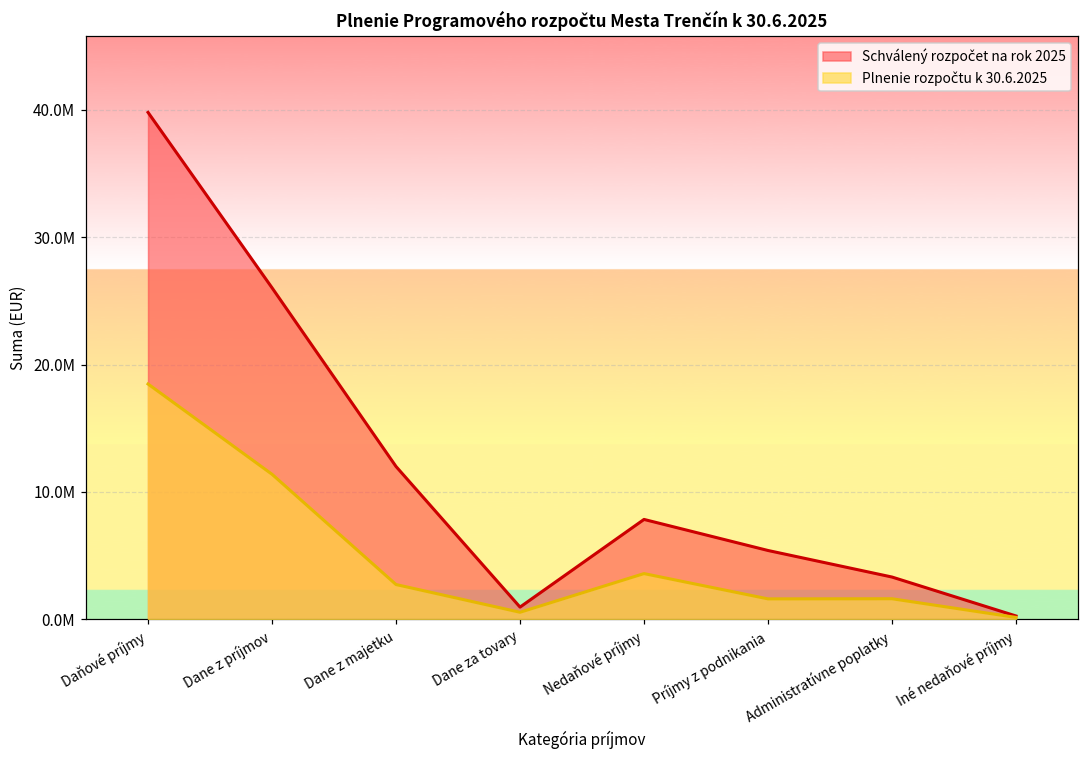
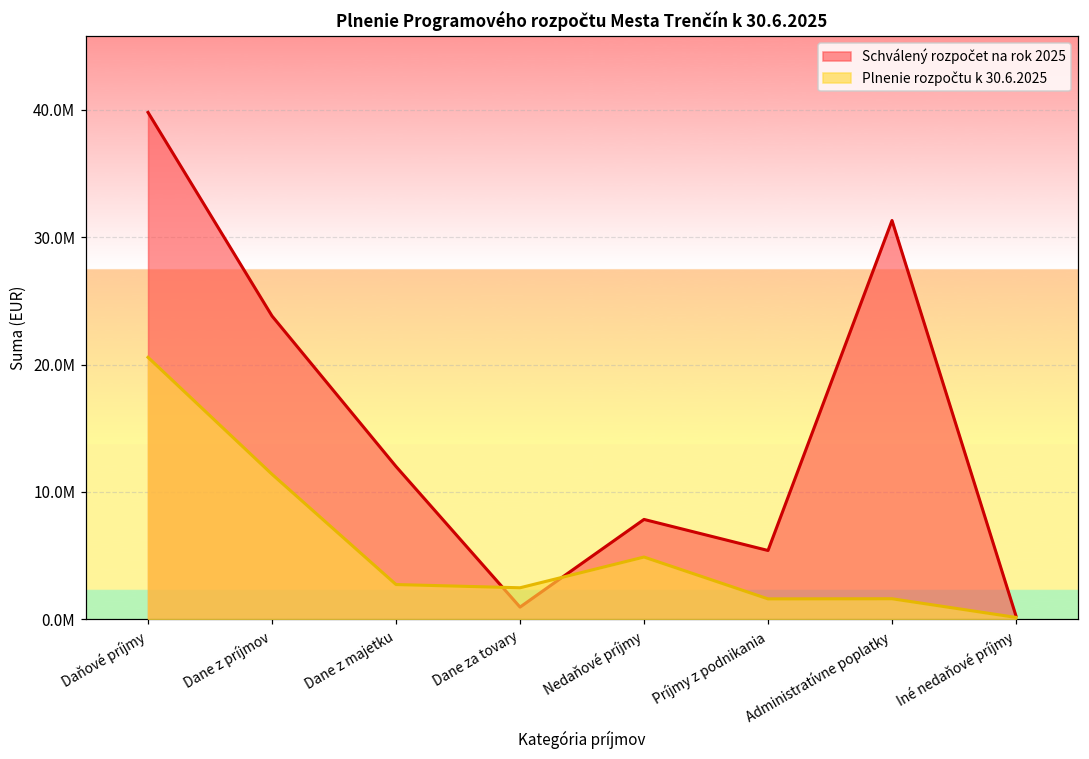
  {
    "Schválený rozpočet na rok 2025": {
      "Daňové príjmy": 39800000,
-     "Dane z príjmov": 26000000,
+     "Dane z príjmov": 23800000,
      "Dane z majetku": 12000000,
      "Dane za tovary": 1000000,
      "Nedaňové príjmy": 7800000,
      "Príjmy z podnikania": 5400000,
-     "Administratívne poplatky": 3300000
+     "Administratívne poplatky": 31300000
    },
    "Plnenie rozpočtu k 30.6.2025": {
-     "Daňové príjmy": 18500000,
+     "Daňové príjmy": 20600000,
      "Dane z príjmov": 11400000,
      "Dane z majetku": 2700000,
-     "Dane za tovary": 600000,
-     "Nedaňové príjmy": 3600000,
+     "Dane za tovary": 2500000,
+     "Nedaňové príjmy": 4900000,
      "Príjmy z podnikania": 1600000,
      "Administratívne poplatky": 1600000
    }
  }
